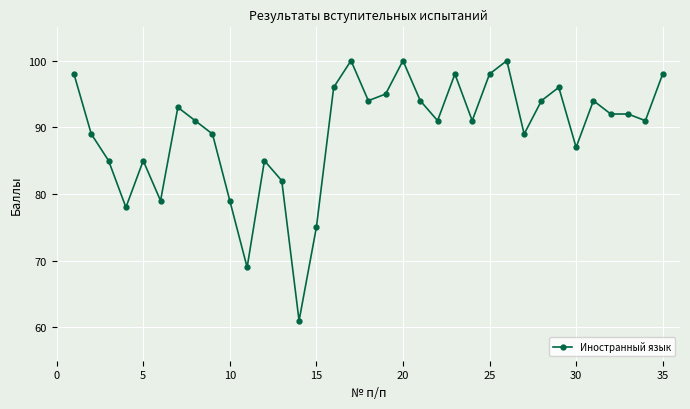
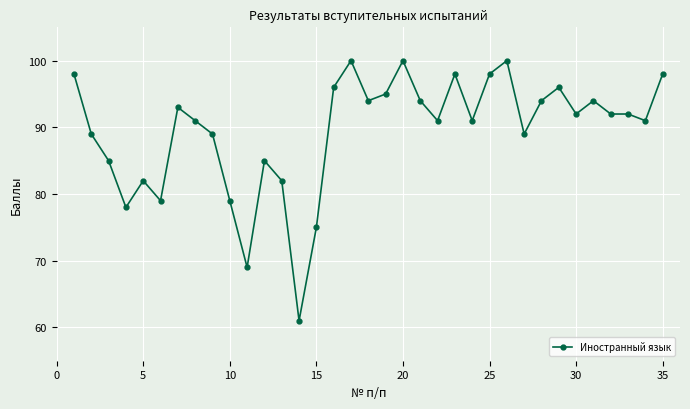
  {
-   "5": 85,
+   "5": 82,
    "10": 79,
    "15": 75,
    "20": 100,
    "25": 98,
-   "30": 87,
+   "30": 92,
    "35": 98
  }
